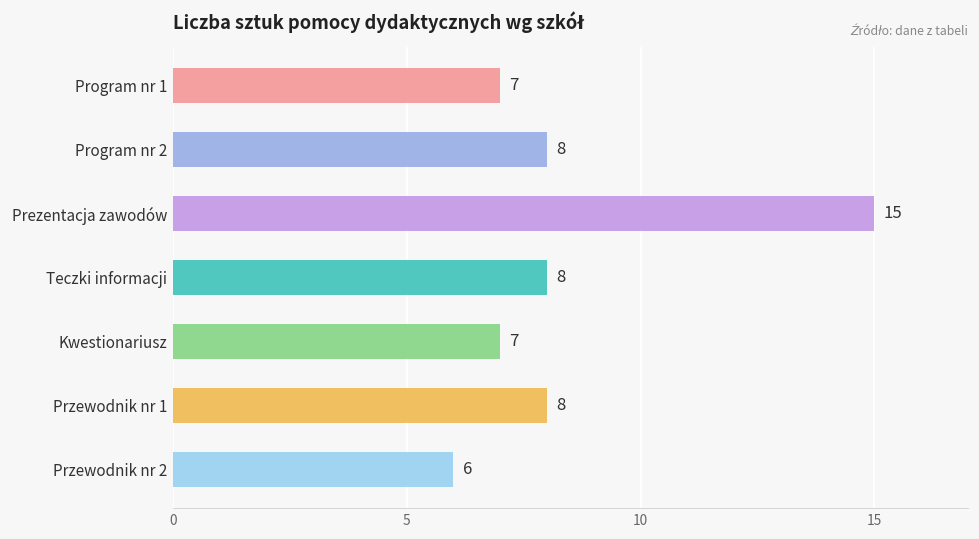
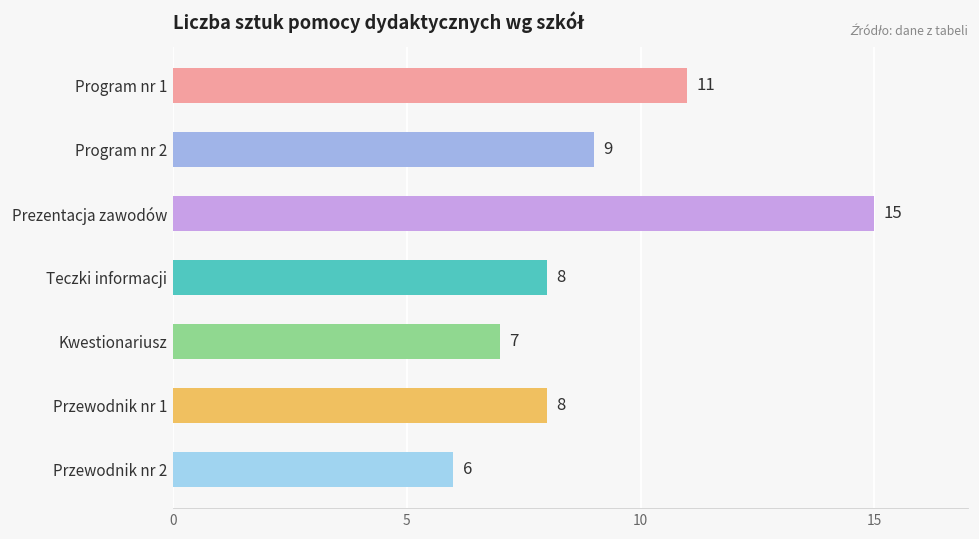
  {
-   "Program nr 1": 7,
-   "Program nr 2": 8,
+   "Program nr 1": 11,
+   "Program nr 2": 9,
    "Prezentacja zawodów": 15,
    "Teczki informacji": 8,
    "Kwestionariusz": 7,
    "Przewodnik nr 1": 8,
    "Przewodnik nr 2": 6
  }
